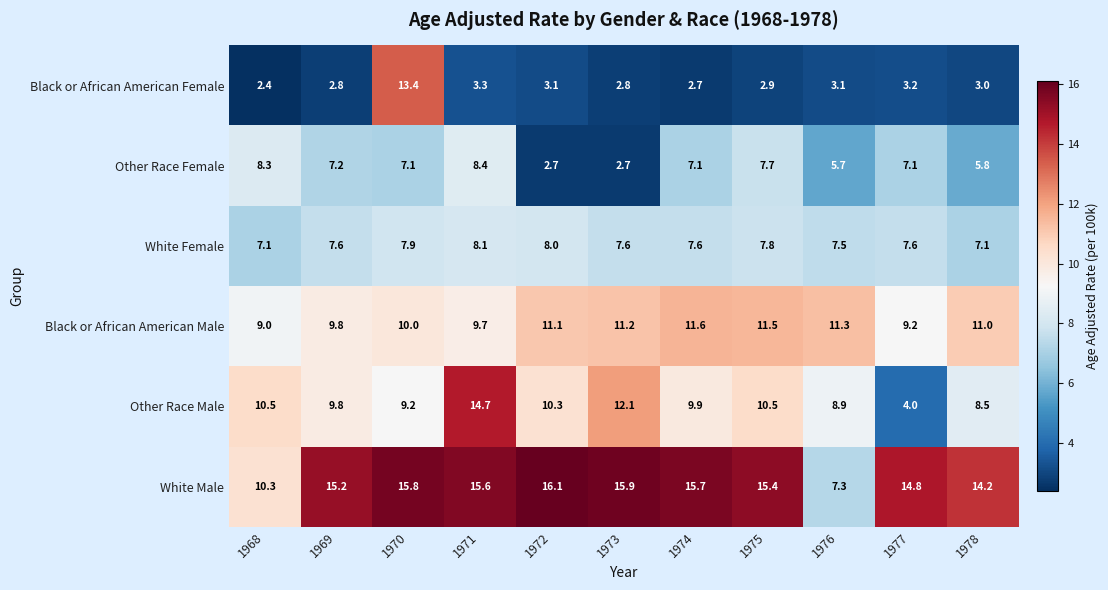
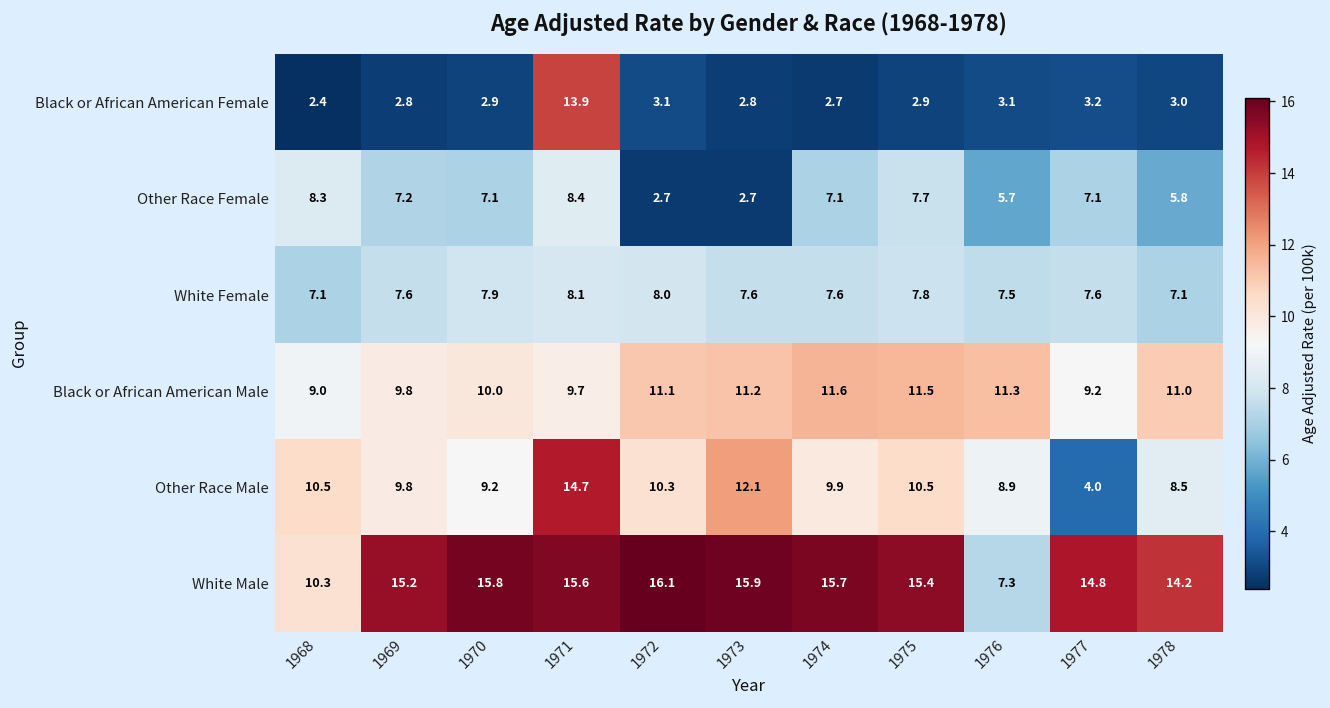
  {
    "Black or African American Female": {
      "1968": 2.4,
      "1969": 2.8,
-     "1970": 13.4,
-     "1971": 3.3,
+     "1970": 2.9,
+     "1971": 13.9,
      "1972": 3.1,
      "1973": 2.8,
      "1974": 2.7,
      "1975": 2.9,
      "1976": 3.1,
      "1977": 3.2,
      "1978": 3.0
    },
    "Other Race Female": {
      "1968": 8.3,
      "1969": 7.2,
      "1970": 7.1,
      "1971": 8.4,
      "1972": 2.7,
      "1973": 2.7,
      "1974": 7.1,
      "1975": 7.7,
      "1976": 5.7,
      "1977": 7.1,
      "1978": 5.8
    },
    "White Female": {
      "1968": 7.1,
      "1969": 7.6,
      "1970": 7.9,
      "1971": 8.1,
      "1972": 8.0,
      "1973": 7.6,
      "1974": 7.6,
      "1975": 7.8,
      "1976": 7.5,
      "1977": 7.6,
      "1978": 7.1
    },
    "Black or African American Male": {
      "1968": 9.0,
      "1969": 9.8,
      "1970": 10.0,
      "1971": 9.7,
      "1972": 11.1,
      "1973": 11.2,
      "1974": 11.6,
      "1975": 11.5,
      "1976": 11.3,
      "1977": 9.2,
      "1978": 11.0
    },
    "Other Race Male": {
      "1968": 10.5,
      "1969": 9.8,
      "1970": 9.2,
      "1971": 14.7,
      "1972": 10.3,
      "1973": 12.1,
      "1974": 9.9,
      "1975": 10.5,
      "1976": 8.9,
      "1977": 4.0,
      "1978": 8.5
    },
    "White Male": {
      "1968": 10.3,
      "1969": 15.2,
      "1970": 15.8,
      "1971": 15.6,
      "1972": 16.1,
      "1973": 15.9,
      "1974": 15.7,
      "1975": 15.4,
      "1976": 7.3,
      "1977": 14.8,
      "1978": 14.2
    }
  }
